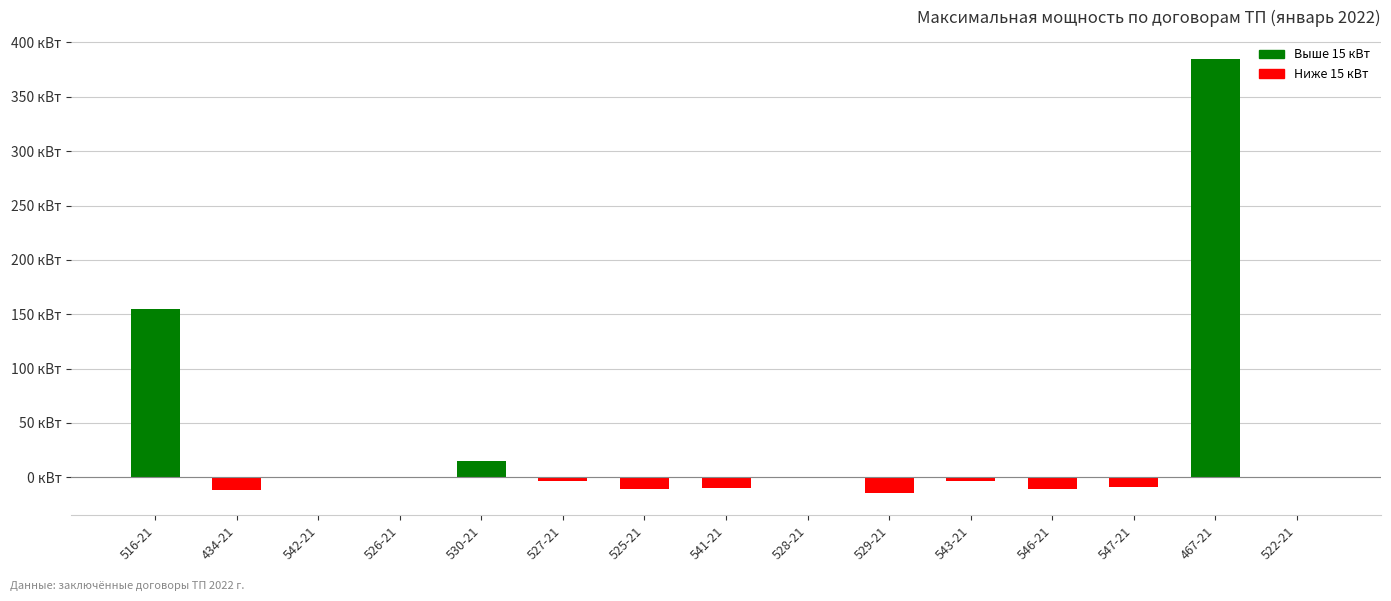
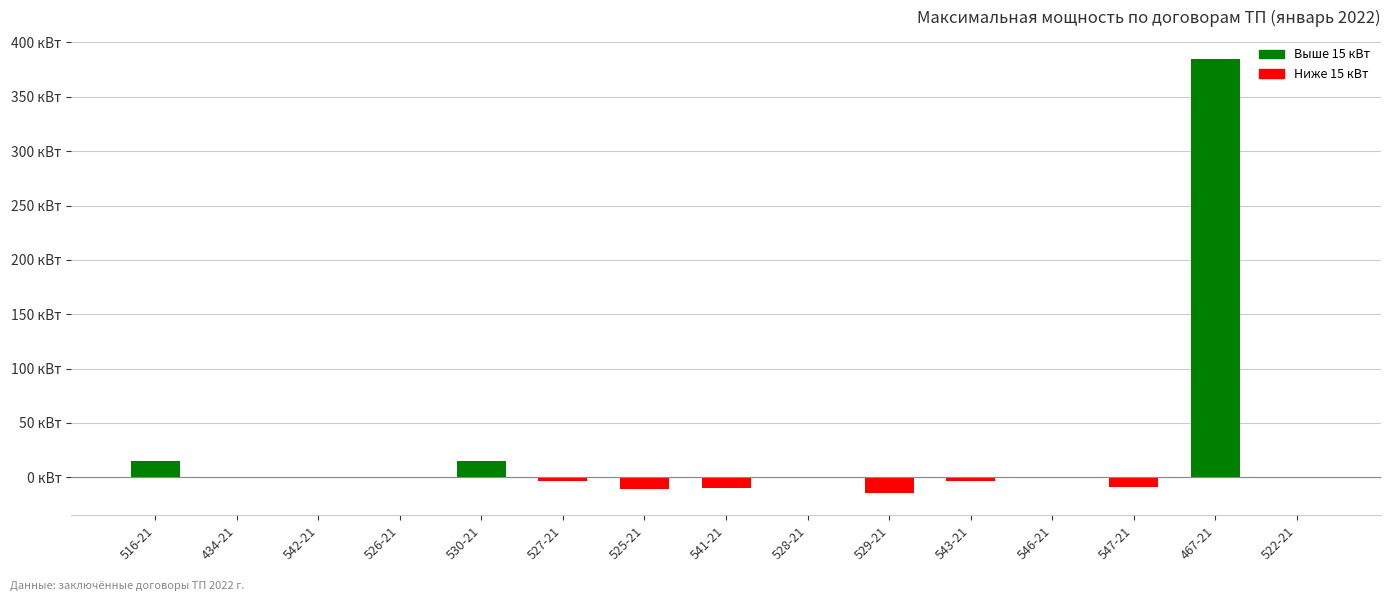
  {
-   "516-21": "155 кВт",
-   "434-21": "-12 кВт",
+   "516-21": "15 кВт",
+   "434-21": "0 кВт",
    "542-21": "0 кВт",
    "526-21": "0 кВт",
    "530-21": "15 кВт",
    "527-21": "-3 кВт",
    "525-21": "-11 кВт",
    "541-21": "-10 кВт",
    "528-21": "0 кВт",
    "529-21": "-15 кВт",
    "543-21": "-3 кВт",
-   "546-21": "-11 кВт",
+   "546-21": "0 кВт",
    "547-21": "-9 кВт",
    "467-21": "385 кВт",
    "522-21": "0 кВт"
  }
